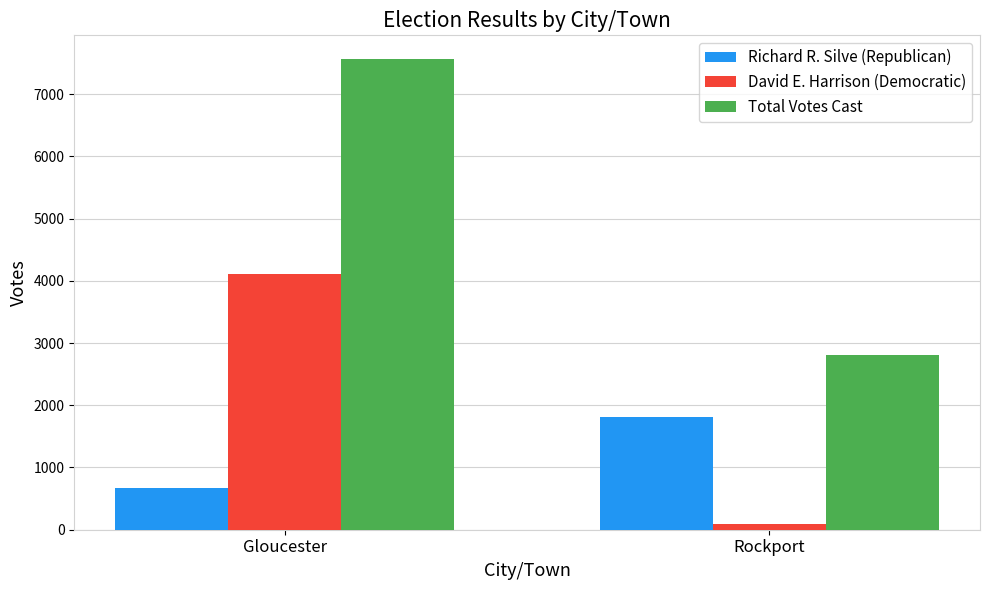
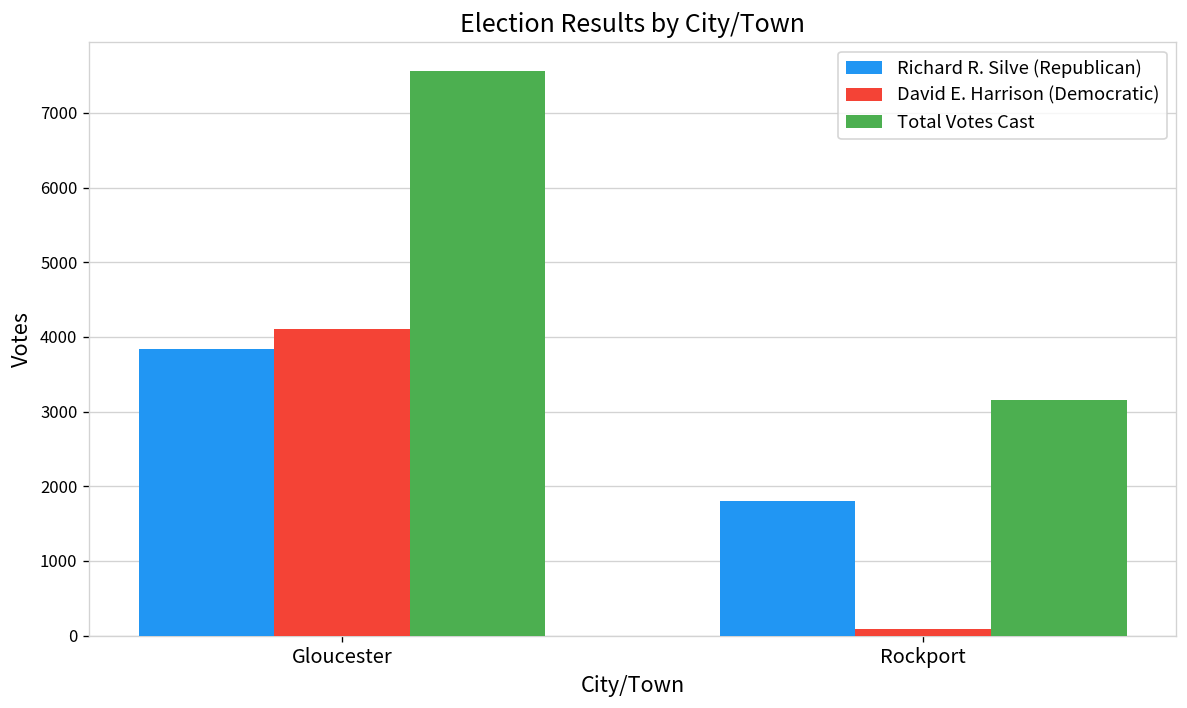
  {
    "Richard R. Silve (Republican)": {
-     "Gloucester": 700,
+     "Gloucester": 3800,
      "Rockport": 1800
    },
    "David E. Harrison (Democratic)": {
      "Gloucester": 4100,
      "Rockport": 100
    },
    "Total Votes Cast": {
      "Gloucester": 7600,
-     "Rockport": 2800
+     "Rockport": 3200
    }
  }
